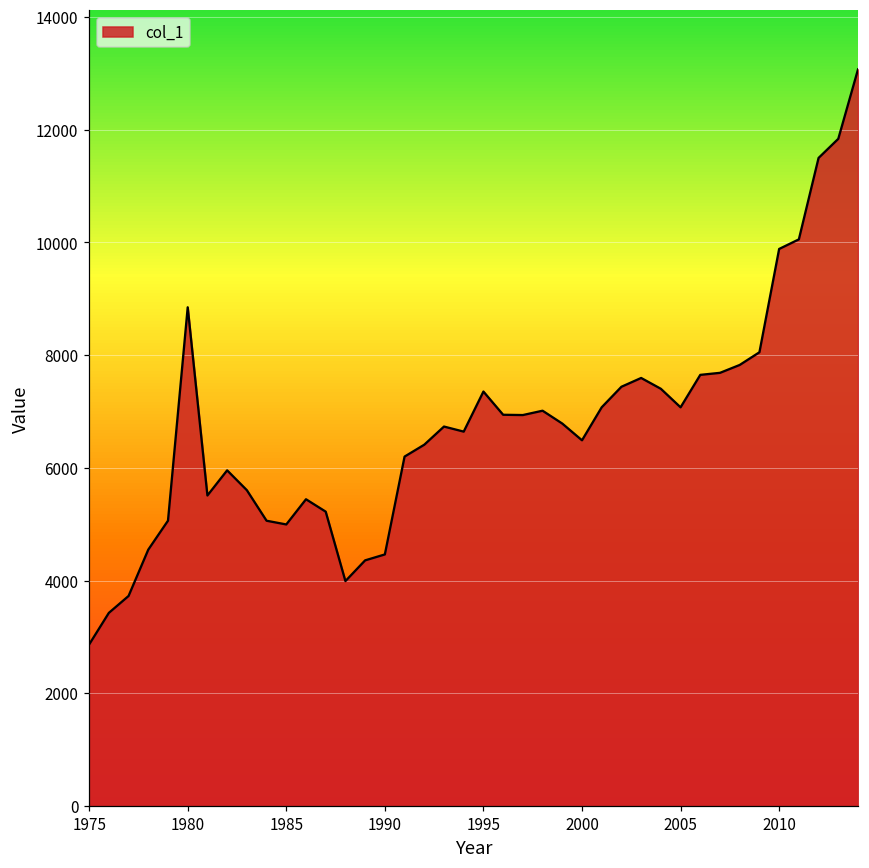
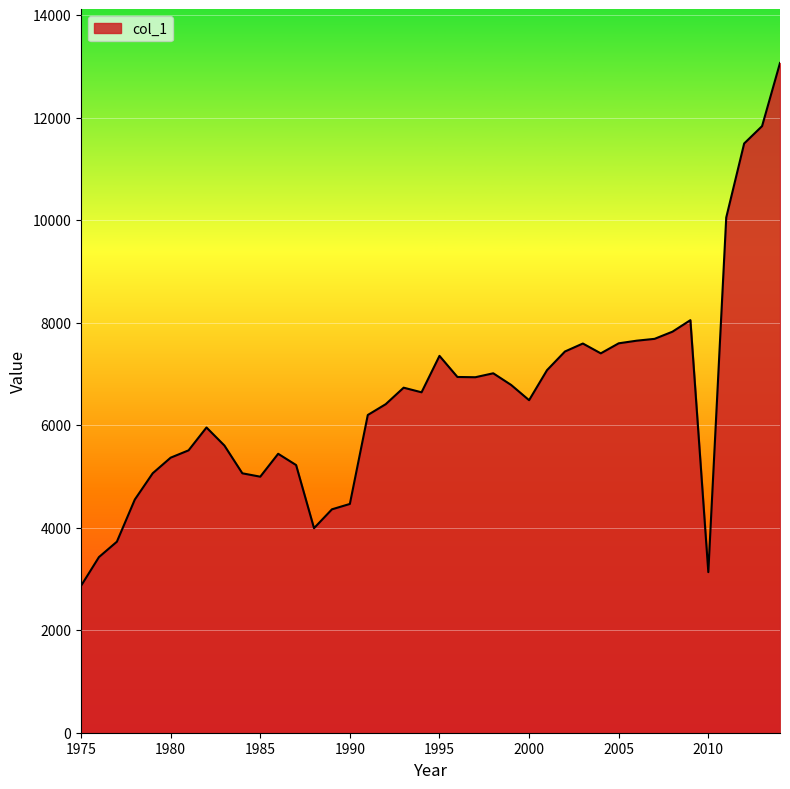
  {
    "1975": 2900,
-   "1980": 8900,
+   "1980": 5400,
    "1985": 5000,
    "1990": 4500,
    "1995": 7400,
    "2000": 6500,
-   "2005": 7100,
-   "2010": 9900
+   "2005": 7600,
+   "2010": 3100
  }
